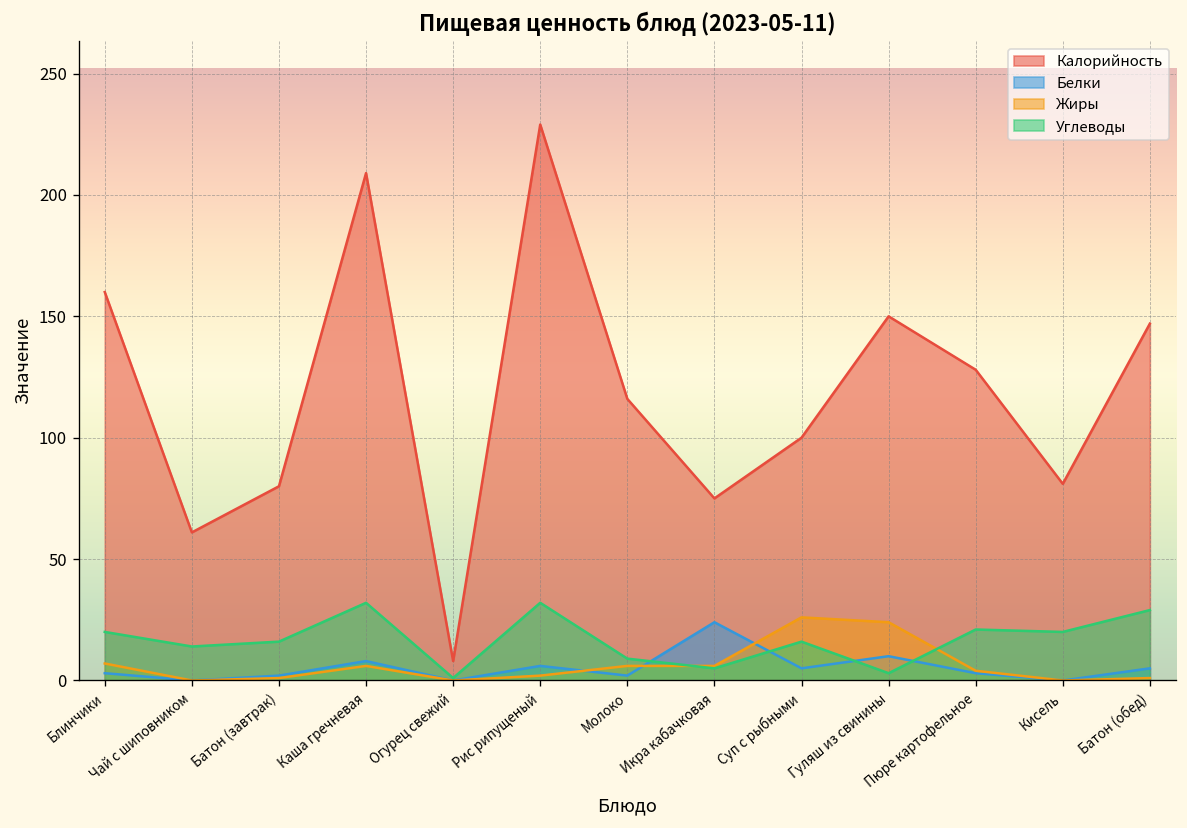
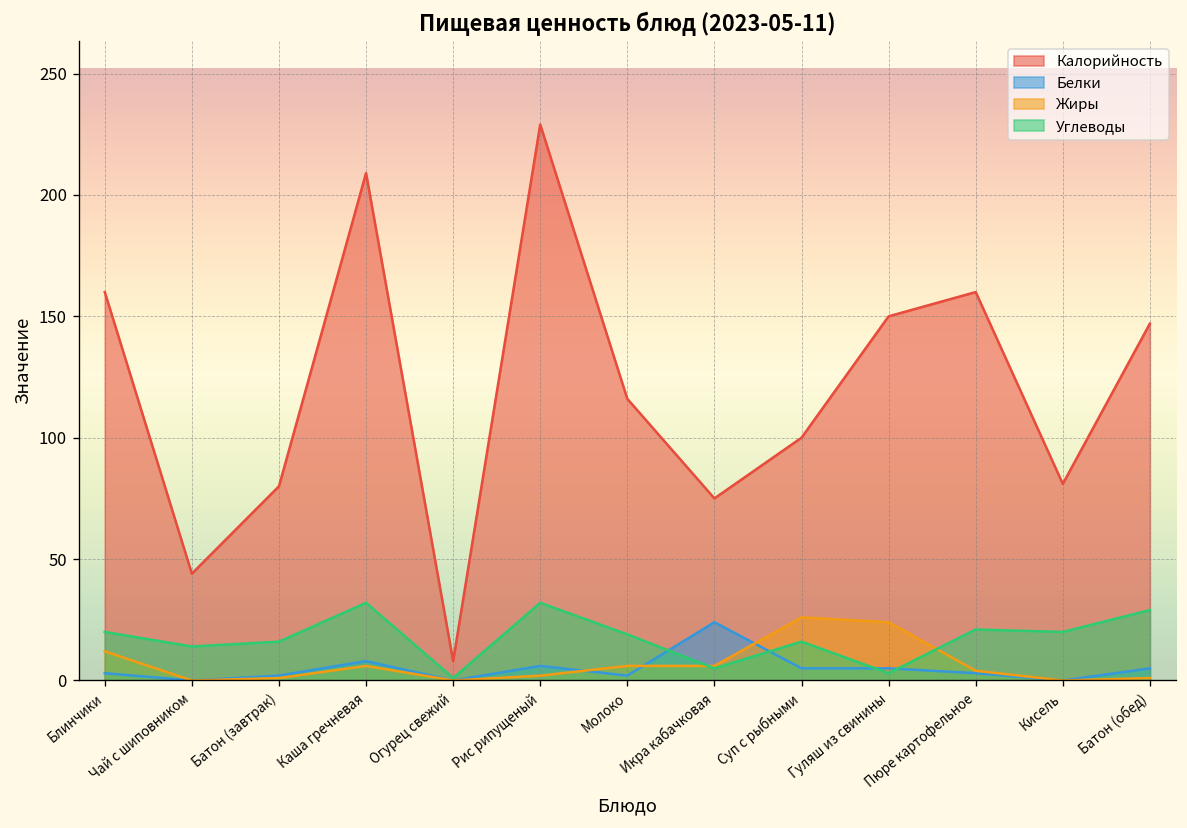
  {
    "Калорийность": {
      "Блинчики": 160,
-     "Чай с шиповником": 61,
+     "Чай с шиповником": 44,
      "Батон (завтрак)": 80,
      "Каша гречневая": 209,
      "Огурец свежий": 8,
      "Рис рипущеный": 229,
      "Молоко": 116,
      "Икра кабачковая": 75,
      "Суп с рыбными": 100,
      "Гуляш из свинины": 150,
-     "Пюре картофельное": 128,
+     "Пюре картофельное": 160,
      "Кисель": 81,
      "Батон (обед)": 147
    },
    "Белки": {
      "Блинчики": 3,
      "Каша гречневая": 8,
      "Рис рипущеный": 6,
      "Молоко": 2,
      "Икра кабачковая": 24,
      "Суп с рыбными": 5,
-     "Гуляш из свинины": 10,
+     "Гуляш из свинины": 5,
      "Батон (обед)": 5
    },
    "Жиры": {
-     "Блинчики": 7,
+     "Блинчики": 12,
      "Каша гречневая": 6,
      "Рис рипущеный": 2,
      "Молоко": 6,
      "Суп с рыбными": 26,
      "Гуляш из свинины": 24,
      "Батон (обед)": 1
    },
    "Углеводы": {
      "Блинчики": 20,
      "Чай с шиповником": 14,
      "Батон (завтрак)": 16,
      "Каша гречневая": 32,
      "Рис рипущеный": 32,
-     "Молоко": 9,
+     "Молоко": 19,
      "Суп с рыбными": 16,
      "Гуляш из свинины": 3,
      "Пюре картофельное": 21,
      "Кисель": 20,
      "Батон (обед)": 29
    }
  }
